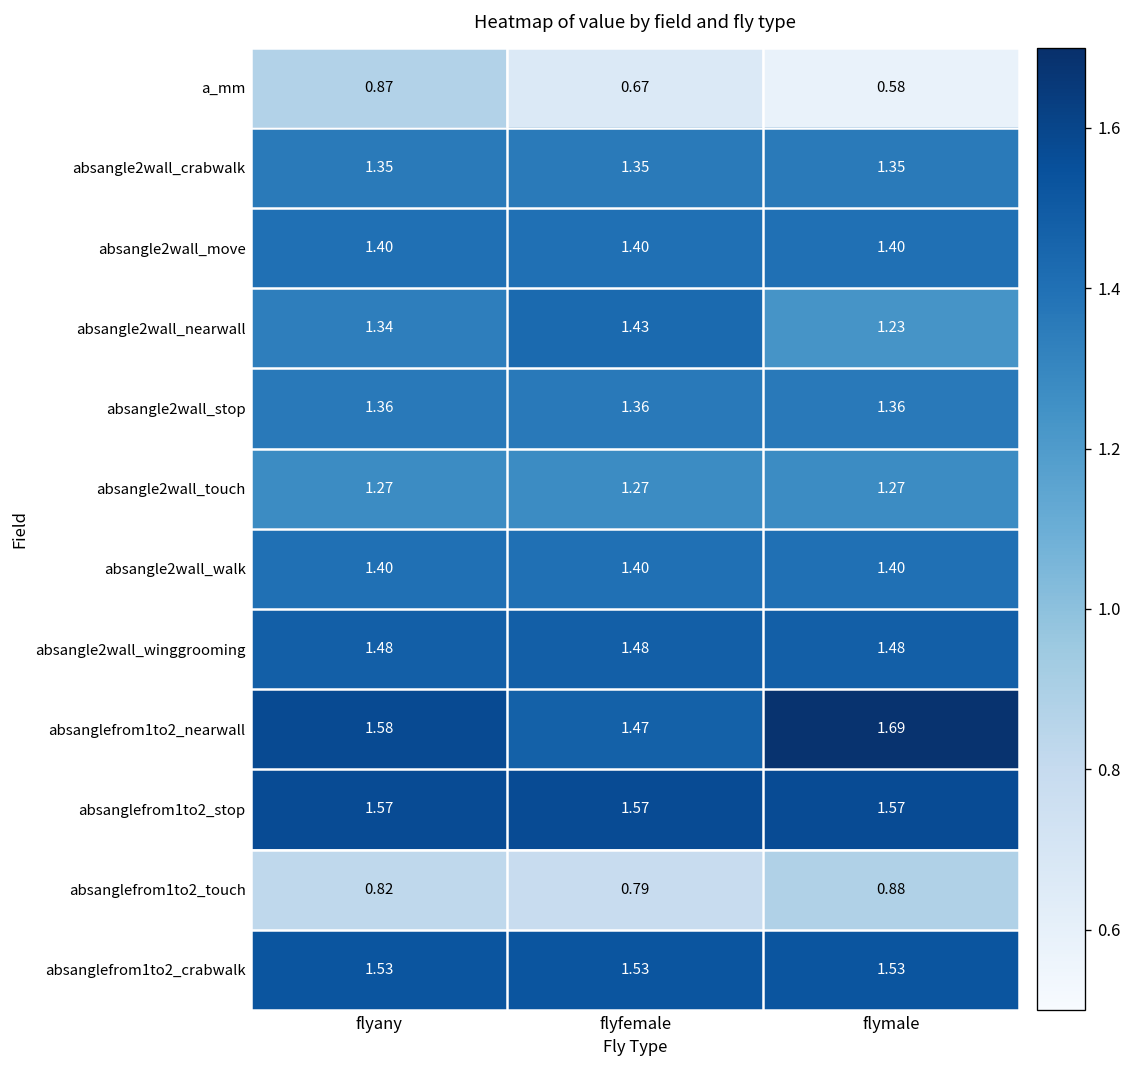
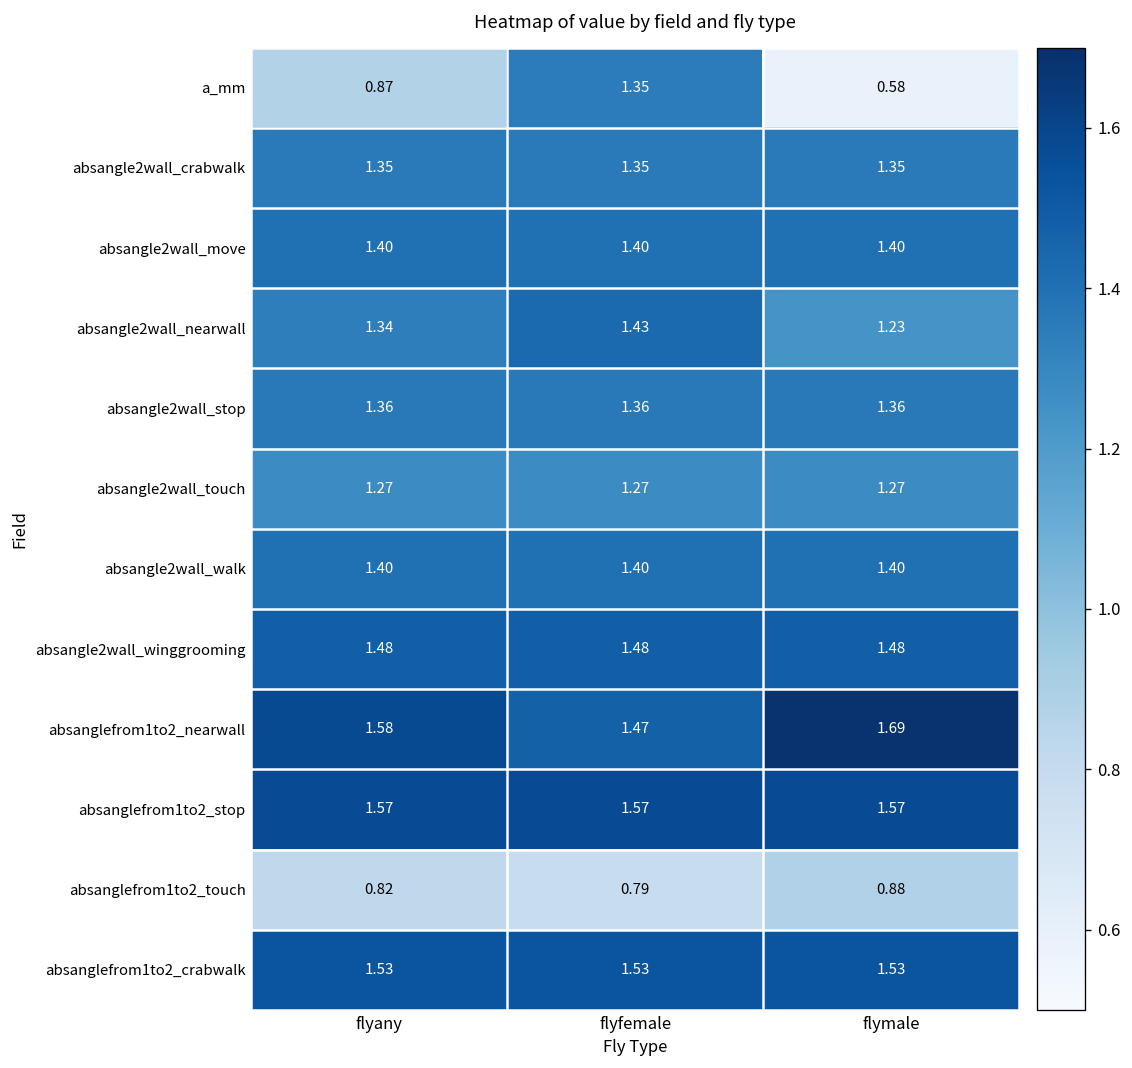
  {
    "a_mm": {
      "flyany": 0.87,
-     "flyfemale": 0.67,
+     "flyfemale": 1.35,
      "flymale": 0.58
    },
    "absangle2wall_crabwalk": {
      "flyany": 1.35,
      "flyfemale": 1.35,
      "flymale": 1.35
    },
    "absangle2wall_move": {
      "flyany": 1.40,
      "flyfemale": 1.40,
      "flymale": 1.40
    },
    "absangle2wall_nearwall": {
      "flyany": 1.34,
      "flyfemale": 1.43,
      "flymale": 1.23
    },
    "absangle2wall_stop": {
      "flyany": 1.36,
      "flyfemale": 1.36,
      "flymale": 1.36
    },
    "absangle2wall_touch": {
      "flyany": 1.27,
      "flyfemale": 1.27,
      "flymale": 1.27
    },
    "absangle2wall_walk": {
      "flyany": 1.40,
      "flyfemale": 1.40,
      "flymale": 1.40
    },
    "absangle2wall_winggrooming": {
      "flyany": 1.48,
      "flyfemale": 1.48,
      "flymale": 1.48
    },
    "absanglefrom1to2_nearwall": {
      "flyany": 1.58,
      "flyfemale": 1.47,
      "flymale": 1.69
    },
    "absanglefrom1to2_stop": {
      "flyany": 1.57,
      "flyfemale": 1.57,
      "flymale": 1.57
    },
    "absanglefrom1to2_touch": {
      "flyany": 0.82,
      "flyfemale": 0.79,
      "flymale": 0.88
    },
    "absanglefrom1to2_crabwalk": {
      "flyany": 1.53,
      "flyfemale": 1.53,
      "flymale": 1.53
    }
  }
